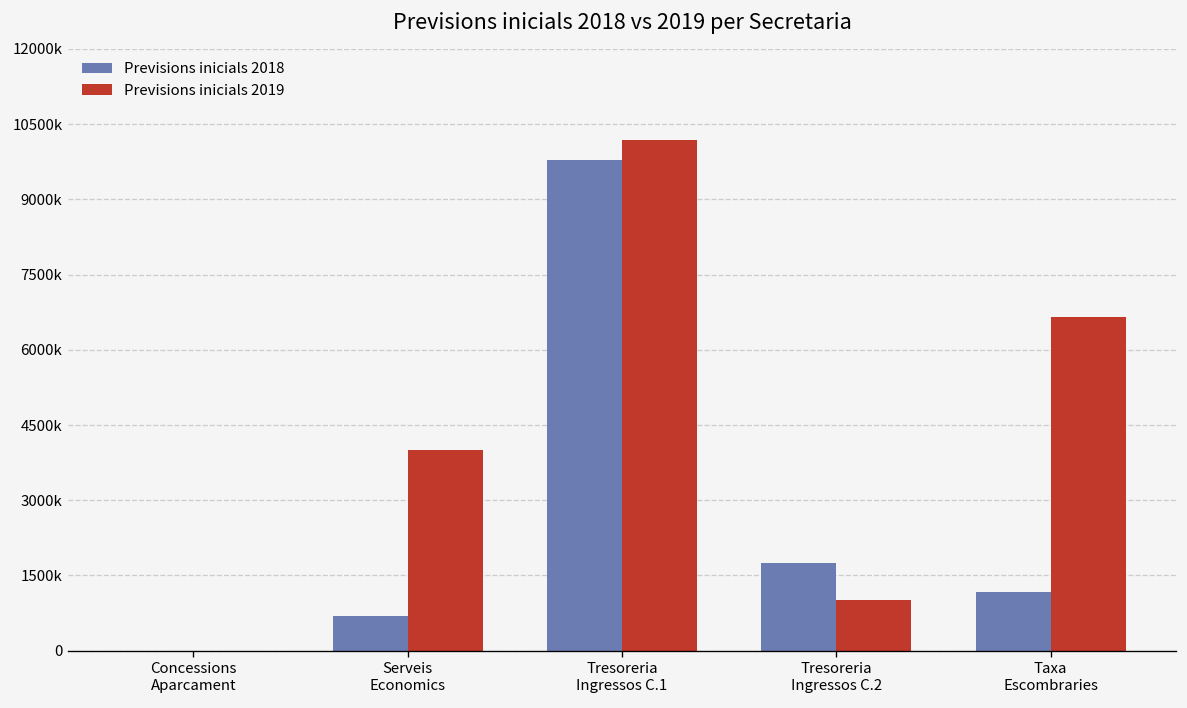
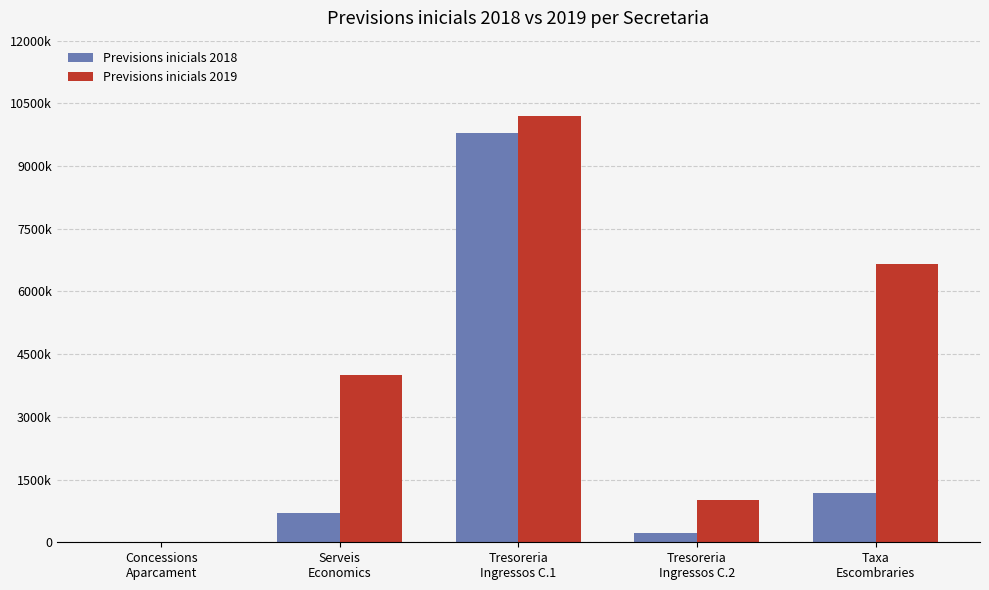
  {
    "Previsions inicials 2018": {
      "Serveis Economics": 700000,
      "Tresoreria Ingressos C.1": 9800000,
-     "Tresoreria Ingressos C.2": 1700000,
+     "Tresoreria Ingressos C.2": 200000,
      "Taxa Escombraries": 1200000
    },
    "Previsions inicials 2019": {
      "Concessions Aparcament": 0,
      "Serveis Economics": 4000000,
      "Tresoreria Ingressos C.1": 10200000,
      "Tresoreria Ingressos C.2": 1000000,
      "Taxa Escombraries": 6600000
    }
  }
